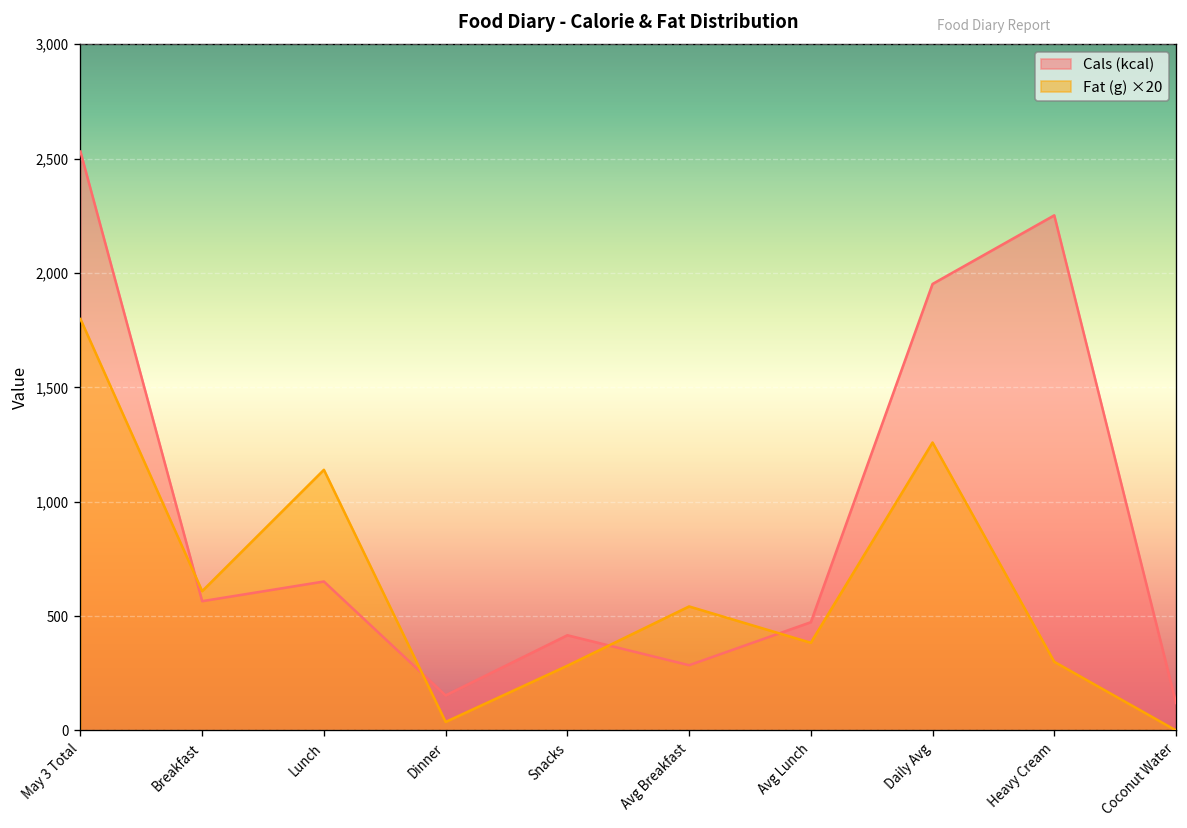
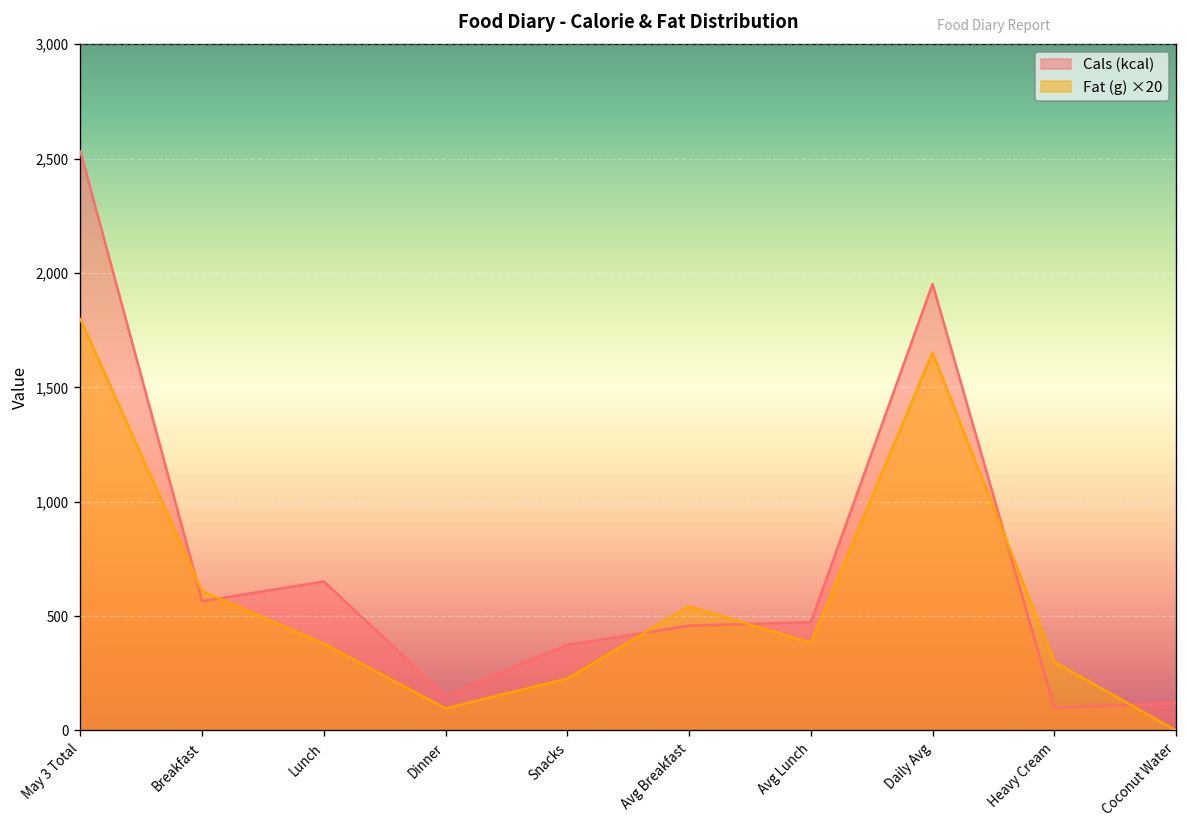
  {
    "Cals (kcal)": {
      "May 3 Total": "2,530",
      "Breakfast": "570",
      "Lunch": "650",
      "Dinner": "150",
-     "Snacks": "420",
-     "Avg Breakfast": "290",
+     "Snacks": "370",
+     "Avg Breakfast": "460",
      "Avg Lunch": "470",
      "Daily Avg": "1,950",
-     "Heavy Cream": "2,250",
+     "Heavy Cream": "100",
      "Coconut Water": "120"
    },
    "Fat (g) ×20": {
      "May 3 Total": "1,800",
      "Breakfast": "610",
-     "Lunch": "1,140",
-     "Dinner": "40",
-     "Snacks": "280",
+     "Lunch": "380",
+     "Dinner": "100",
+     "Snacks": "230",
      "Avg Breakfast": "540",
      "Avg Lunch": "380",
-     "Daily Avg": "1,260",
+     "Daily Avg": "1,650",
      "Heavy Cream": "300",
      "Coconut Water": "0"
    }
  }
